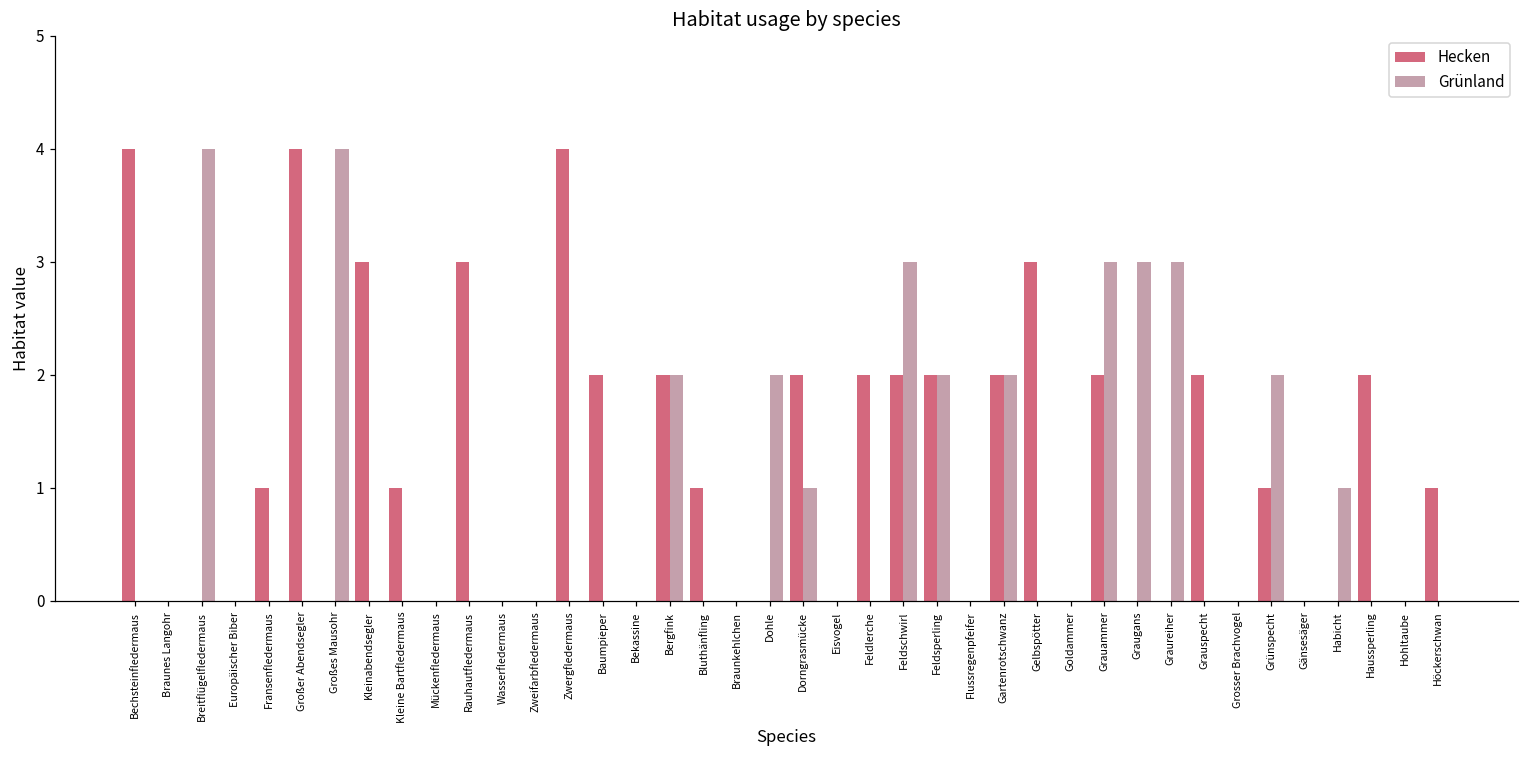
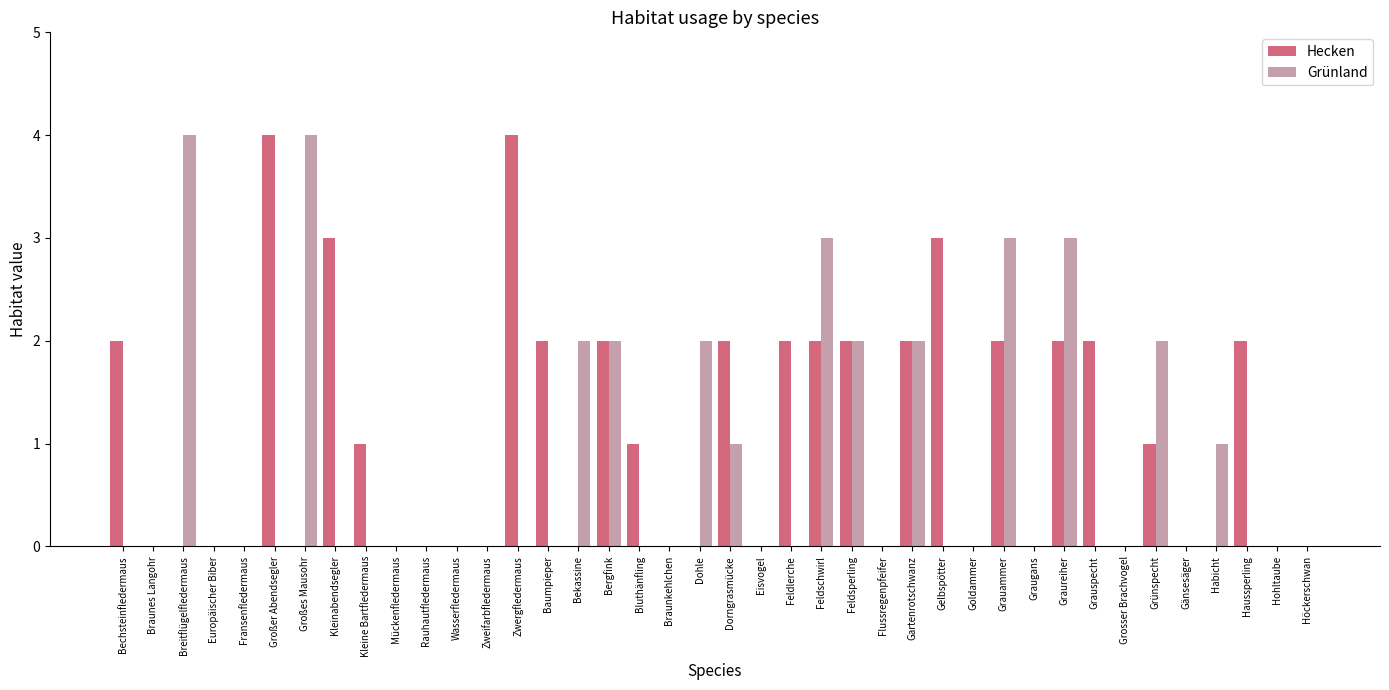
  {
    "Hecken": {
-     "Bechsteinfledermaus": 4,
+     "Bechsteinfledermaus": 2,
      "Braunes Langohr": 0,
      "Breitflügelfledermaus": 0,
      "Europäischer Biber": 0,
-     "Fransenfledermaus": 1,
+     "Fransenfledermaus": 0,
      "Großer Abendsegler": 4,
      "Großes Mausohr": 0,
      "Kleinabendsegler": 3,
      "Kleine Bartfledermaus": 1,
      "Mückenfledermaus": 0,
-     "Rauhautfledermaus": 3,
+     "Rauhautfledermaus": 0,
      "Wasserfledermaus": 0,
      "Zweifarbfledermaus": 0,
      "Zwergfledermaus": 4,
      "Baumpieper": 2,
      "Bekassine": 0,
      "Bergfink": 2,
      "Bluthänfling": 1,
      "Braunkehlchen": 0,
      "Dohle": 0,
      "Dorngrasmücke": 2,
      "Eisvogel": 0,
      "Feldlerche": 2,
      "Feldschwirl": 2,
      "Feldsperling": 2,
      "Flussregenpfeifer": 0,
      "Gartenrotschwanz": 2,
      "Gelbspötter": 3,
      "Goldammer": 0,
      "Grauammer": 2,
      "Graugans": 0,
-     "Graureiher": 0,
+     "Graureiher": 2,
      "Grauspecht": 2,
      "Grosser Brachvogel": 0,
      "Grünspecht": 1,
      "Gänsesäger": 0,
      "Habicht": 0,
      "Haussperling": 2,
      "Hohltaube": 0,
-     "Höckerschwan": 1
+     "Höckerschwan": 0
    },
    "Grünland": {
      "Bechsteinfledermaus": 0,
      "Braunes Langohr": 0,
      "Breitflügelfledermaus": 4,
      "Europäischer Biber": 0,
      "Fransenfledermaus": 0,
      "Großer Abendsegler": 0,
      "Großes Mausohr": 4,
      "Kleinabendsegler": 0,
      "Kleine Bartfledermaus": 0,
      "Mückenfledermaus": 0,
      "Rauhautfledermaus": 0,
      "Wasserfledermaus": 0,
      "Zweifarbfledermaus": 0,
      "Zwergfledermaus": 0,
      "Baumpieper": 0,
-     "Bekassine": 0,
+     "Bekassine": 2,
      "Bergfink": 2,
      "Bluthänfling": 0,
      "Braunkehlchen": 0,
      "Dohle": 2,
      "Dorngrasmücke": 1,
      "Eisvogel": 0,
      "Feldlerche": 0,
      "Feldschwirl": 3,
      "Feldsperling": 2,
      "Flussregenpfeifer": 0,
      "Gartenrotschwanz": 2,
      "Gelbspötter": 0,
      "Goldammer": 0,
      "Grauammer": 3,
-     "Graugans": 3,
+     "Graugans": 0,
      "Graureiher": 3,
      "Grauspecht": 0,
      "Grosser Brachvogel": 0,
      "Grünspecht": 2,
      "Gänsesäger": 0,
      "Habicht": 1,
      "Haussperling": 0,
      "Hohltaube": 0,
      "Höckerschwan": 0
    }
  }
